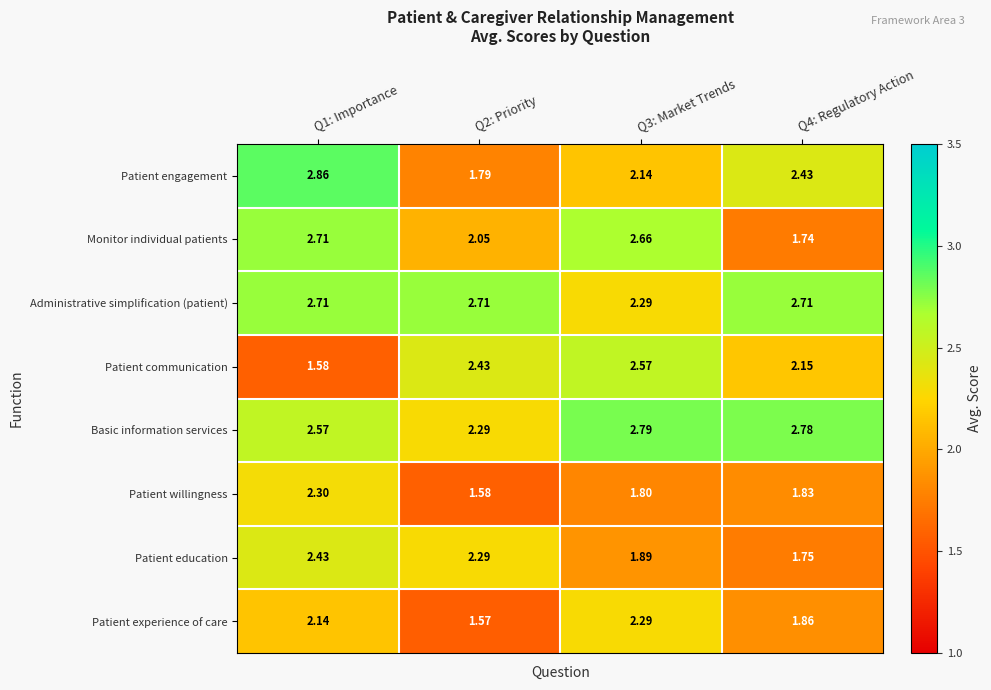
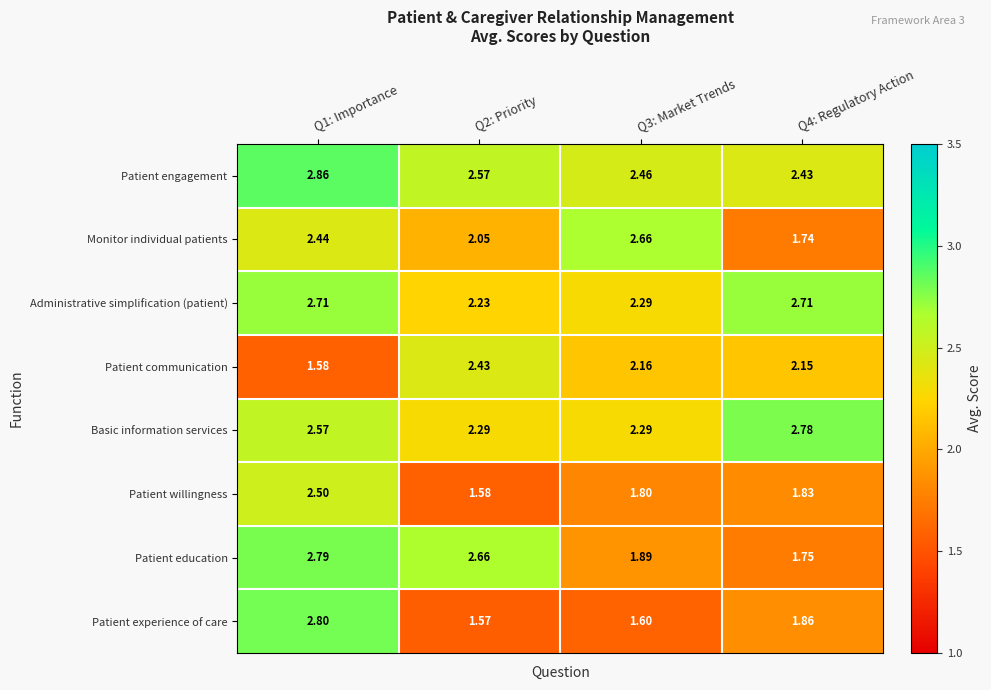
  {
    "Patient engagement": {
      "Q1: Importance": 2.86,
-     "Q2: Priority": 1.79,
-     "Q3: Market Trends": 2.14,
+     "Q2: Priority": 2.57,
+     "Q3: Market Trends": 2.46,
      "Q4: Regulatory Action": 2.43
    },
    "Monitor individual patients": {
-     "Q1: Importance": 2.71,
+     "Q1: Importance": 2.44,
      "Q2: Priority": 2.05,
      "Q3: Market Trends": 2.66,
      "Q4: Regulatory Action": 1.74
    },
    "Administrative simplification (patient)": {
      "Q1: Importance": 2.71,
-     "Q2: Priority": 2.71,
+     "Q2: Priority": 2.23,
      "Q3: Market Trends": 2.29,
      "Q4: Regulatory Action": 2.71
    },
    "Patient communication": {
      "Q1: Importance": 1.58,
      "Q2: Priority": 2.43,
-     "Q3: Market Trends": 2.57,
+     "Q3: Market Trends": 2.16,
      "Q4: Regulatory Action": 2.15
    },
    "Basic information services": {
      "Q1: Importance": 2.57,
      "Q2: Priority": 2.29,
-     "Q3: Market Trends": 2.79,
+     "Q3: Market Trends": 2.29,
      "Q4: Regulatory Action": 2.78
    },
    "Patient willingness": {
-     "Q1: Importance": 2.30,
+     "Q1: Importance": 2.50,
      "Q2: Priority": 1.58,
      "Q3: Market Trends": 1.80,
      "Q4: Regulatory Action": 1.83
    },
    "Patient education": {
-     "Q1: Importance": 2.43,
-     "Q2: Priority": 2.29,
+     "Q1: Importance": 2.79,
+     "Q2: Priority": 2.66,
      "Q3: Market Trends": 1.89,
      "Q4: Regulatory Action": 1.75
    },
    "Patient experience of care": {
-     "Q1: Importance": 2.14,
+     "Q1: Importance": 2.80,
      "Q2: Priority": 1.57,
-     "Q3: Market Trends": 2.29,
+     "Q3: Market Trends": 1.60,
      "Q4: Regulatory Action": 1.86
    }
  }
